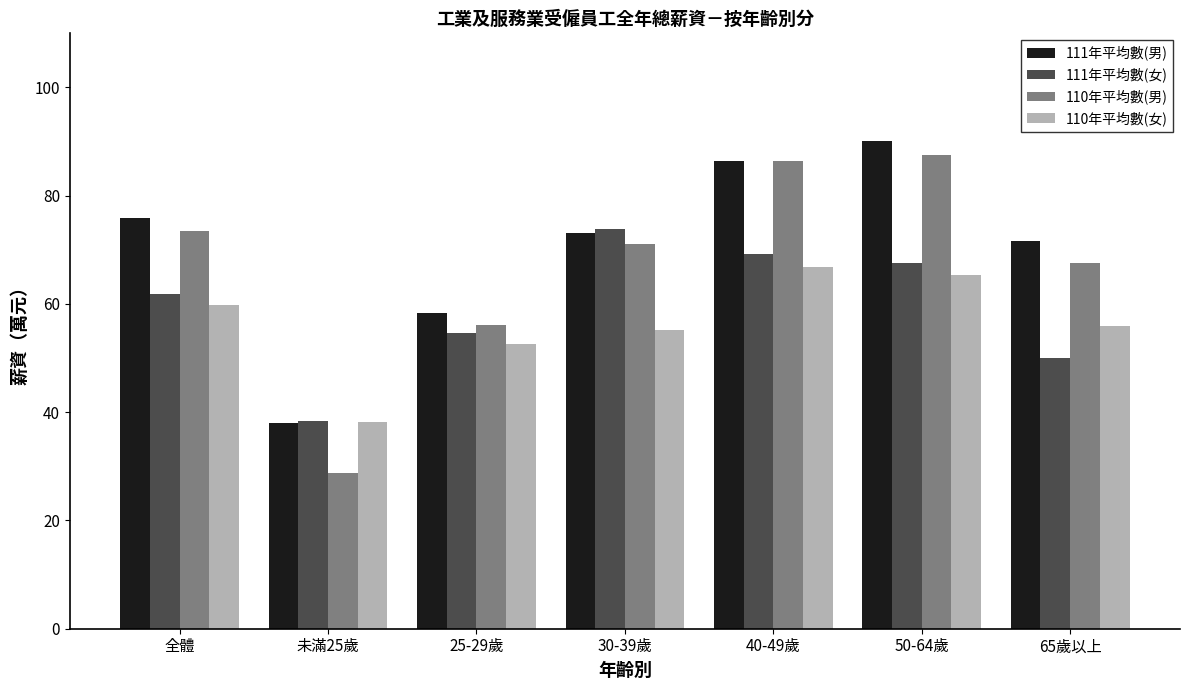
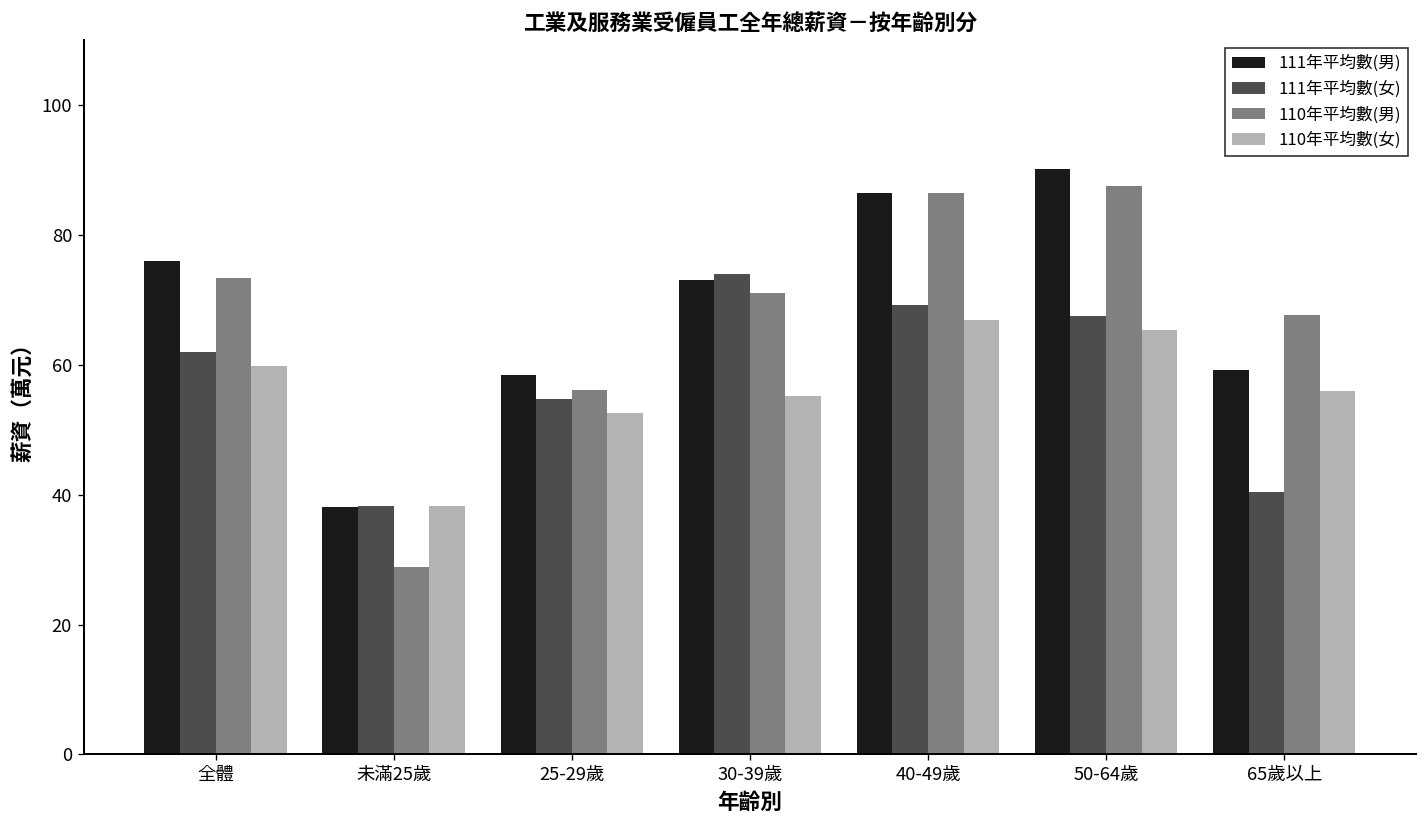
  {
    "111年平均數(男)": {
      "全體": 76,
      "未滿25歲": 38,
      "25-29歲": 58,
      "30-39歲": 73,
      "40-49歲": 87,
      "50-64歲": 90,
-     "65歲以上": 72
+     "65歲以上": 59
    },
    "111年平均數(女)": {
      "全體": 62,
      "未滿25歲": 38,
      "25-29歲": 55,
      "30-39歲": 74,
      "40-49歲": 69,
      "50-64歲": 68,
-     "65歲以上": 50
+     "65歲以上": 40
    },
    "110年平均數(男)": {
      "全體": 73,
      "未滿25歲": 29,
      "25-29歲": 56,
      "30-39歲": 71,
      "40-49歲": 86,
      "50-64歲": 88,
      "65歲以上": 68
    },
    "110年平均數(女)": {
      "全體": 60,
      "未滿25歲": 38,
      "25-29歲": 53,
      "30-39歲": 55,
      "40-49歲": 67,
      "50-64歲": 65,
      "65歲以上": 56
    }
  }
